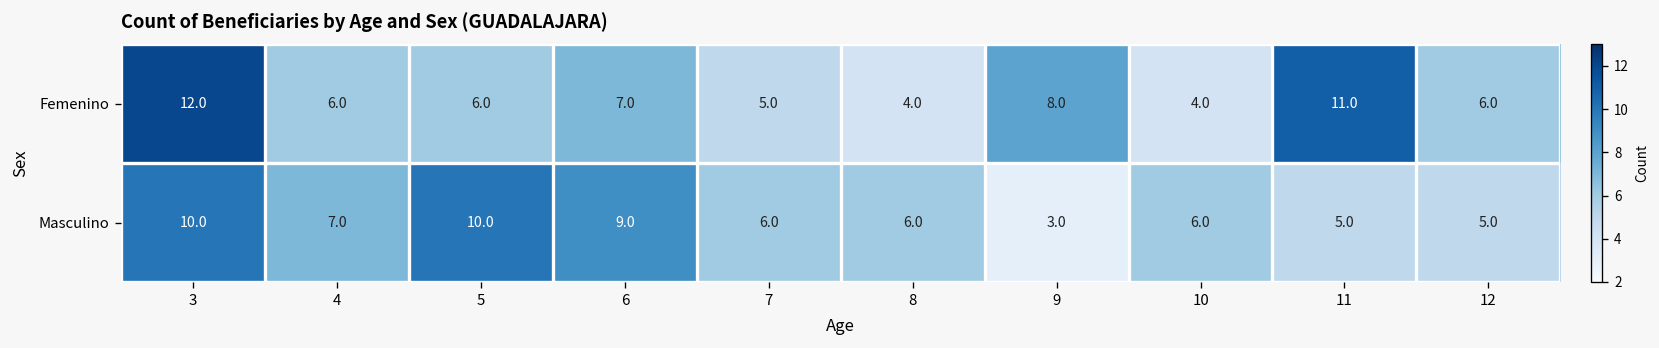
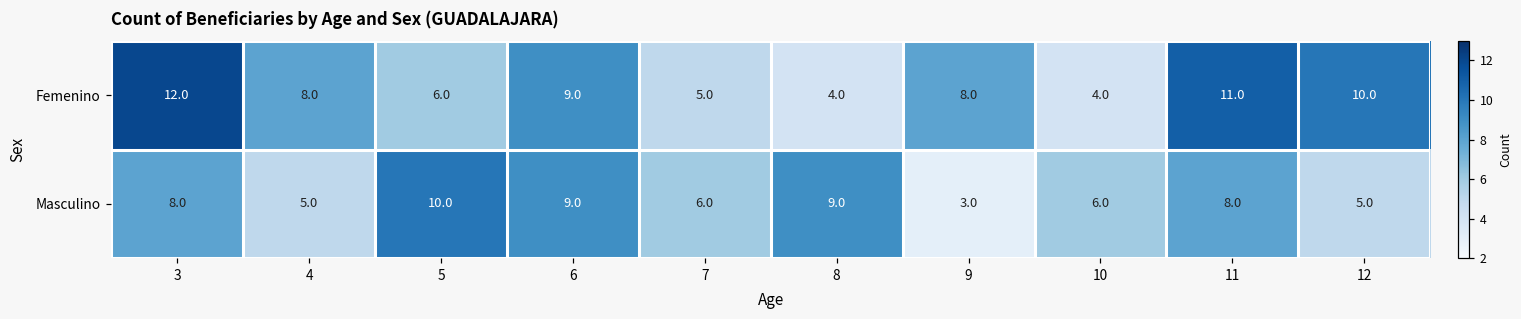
  {
    "Femenino": {
      "3": 12.0,
-     "4": 6.0,
+     "4": 8.0,
      "5": 6.0,
-     "6": 7.0,
+     "6": 9.0,
      "7": 5.0,
      "8": 4.0,
      "9": 8.0,
      "10": 4.0,
      "11": 11.0,
-     "12": 6.0
+     "12": 10.0
    },
    "Masculino": {
-     "3": 10.0,
-     "4": 7.0,
+     "3": 8.0,
+     "4": 5.0,
      "5": 10.0,
      "6": 9.0,
      "7": 6.0,
-     "8": 6.0,
+     "8": 9.0,
      "9": 3.0,
      "10": 6.0,
-     "11": 5.0,
+     "11": 8.0,
      "12": 5.0
    }
  }
